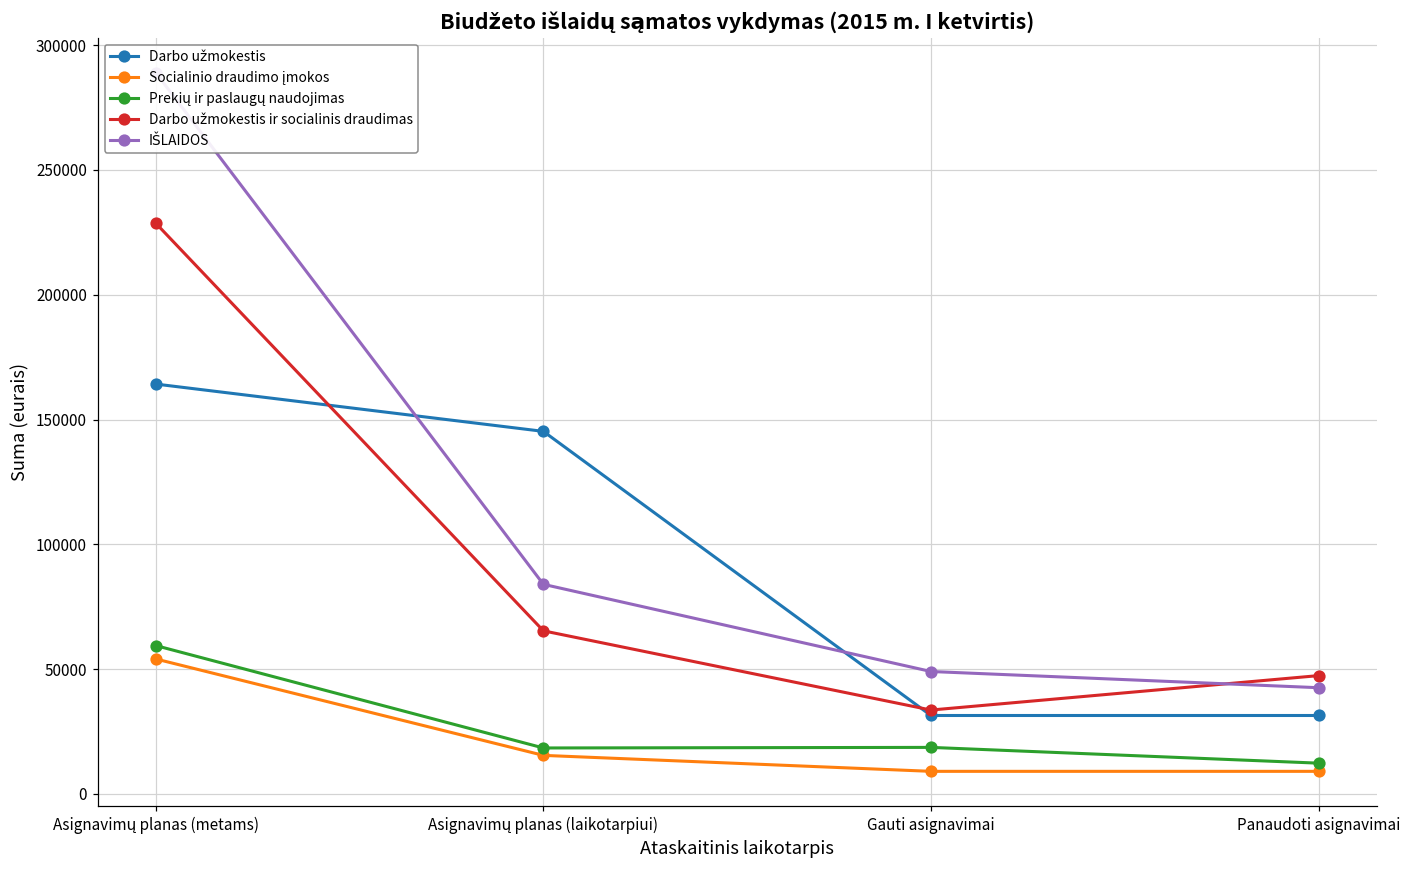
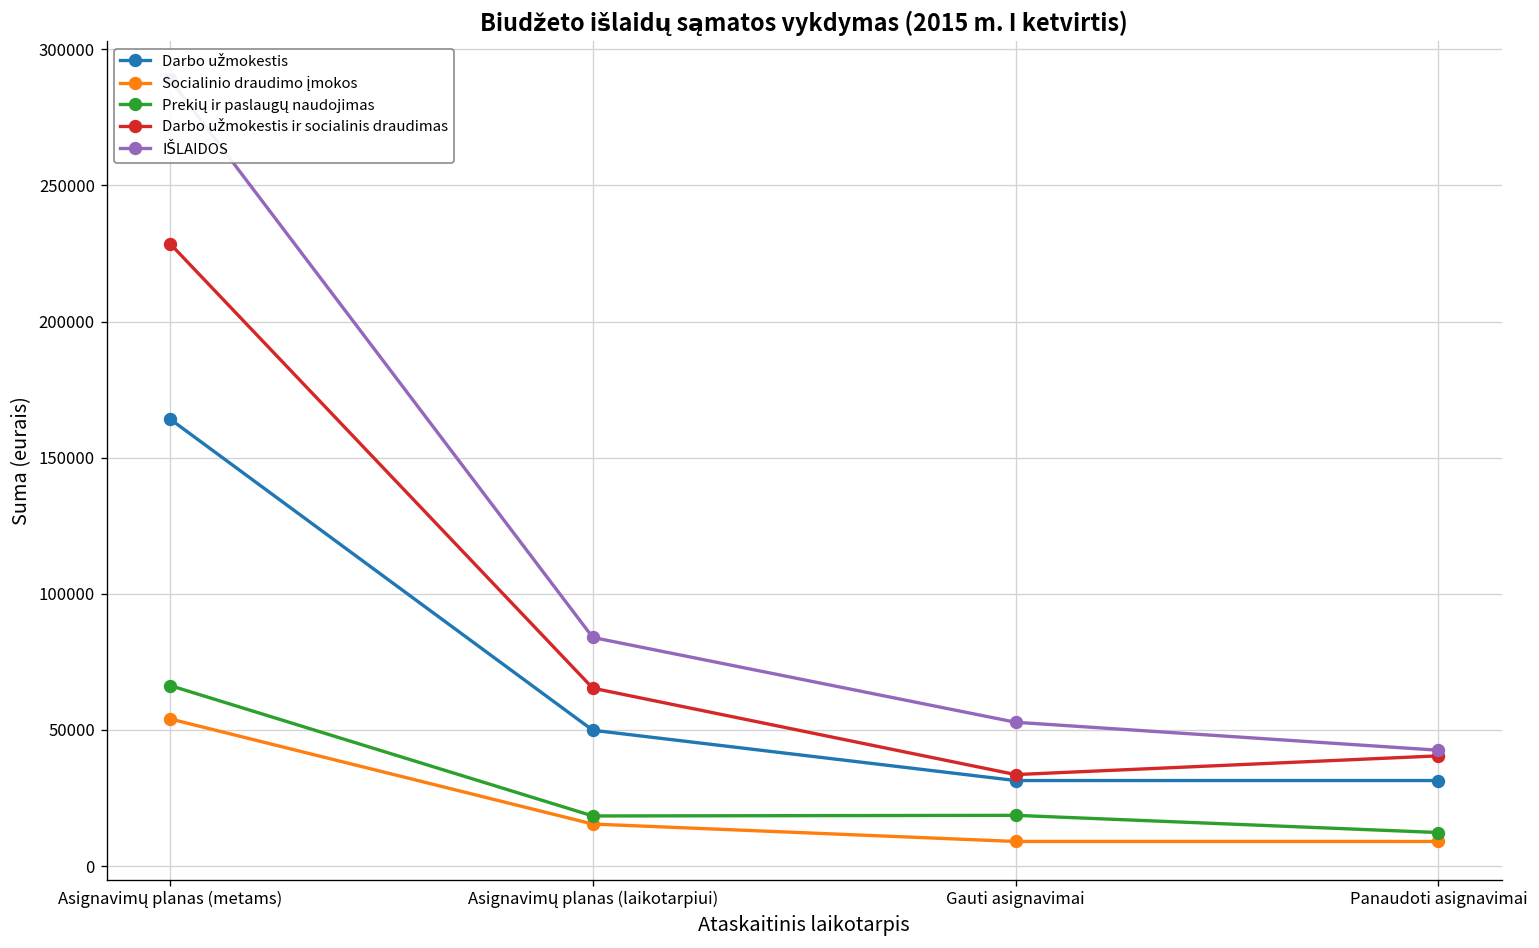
  {
    "Darbo užmokestis": {
      "Asignavimų planas (metams)": 164000,
-     "Asignavimų planas (laikotarpiui)": 145000,
+     "Asignavimų planas (laikotarpiui)": 50000,
      "Gauti asignavimai": 31000,
      "Panaudoti asignavimai": 31000
    },
    "Socialinio draudimo įmokos": {
      "Asignavimų planas (metams)": 54000,
      "Asignavimų planas (laikotarpiui)": 15000,
      "Gauti asignavimai": 9000,
      "Panaudoti asignavimai": 9000
    },
    "Prekių ir paslaugų naudojimas": {
-     "Asignavimų planas (metams)": 59000,
+     "Asignavimų planas (metams)": 66000,
      "Asignavimų planas (laikotarpiui)": 18000,
      "Gauti asignavimai": 19000,
      "Panaudoti asignavimai": 12000
    },
    "Darbo užmokestis ir socialinis draudimas": {
      "Asignavimų planas (metams)": 229000,
      "Asignavimų planas (laikotarpiui)": 65000,
      "Gauti asignavimai": 34000,
-     "Panaudoti asignavimai": 47000
+     "Panaudoti asignavimai": 41000
    },
    "IŠLAIDOS": {
      "Asignavimų planas (laikotarpiui)": 84000,
-     "Gauti asignavimai": 49000,
+     "Gauti asignavimai": 53000,
      "Panaudoti asignavimai": 43000
    }
  }
